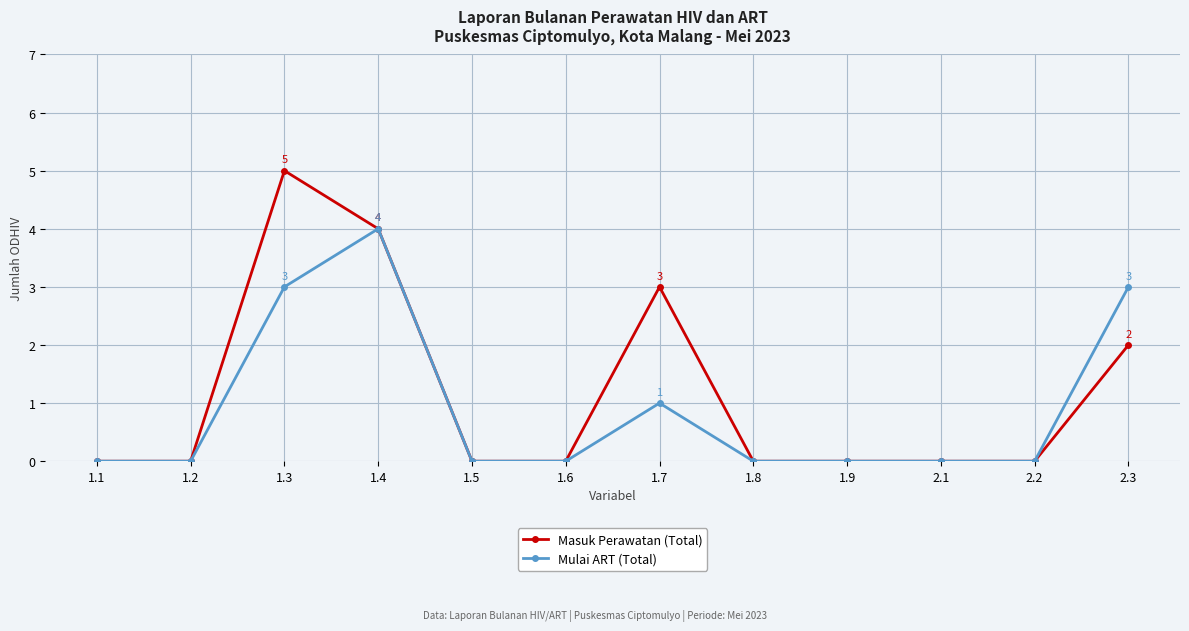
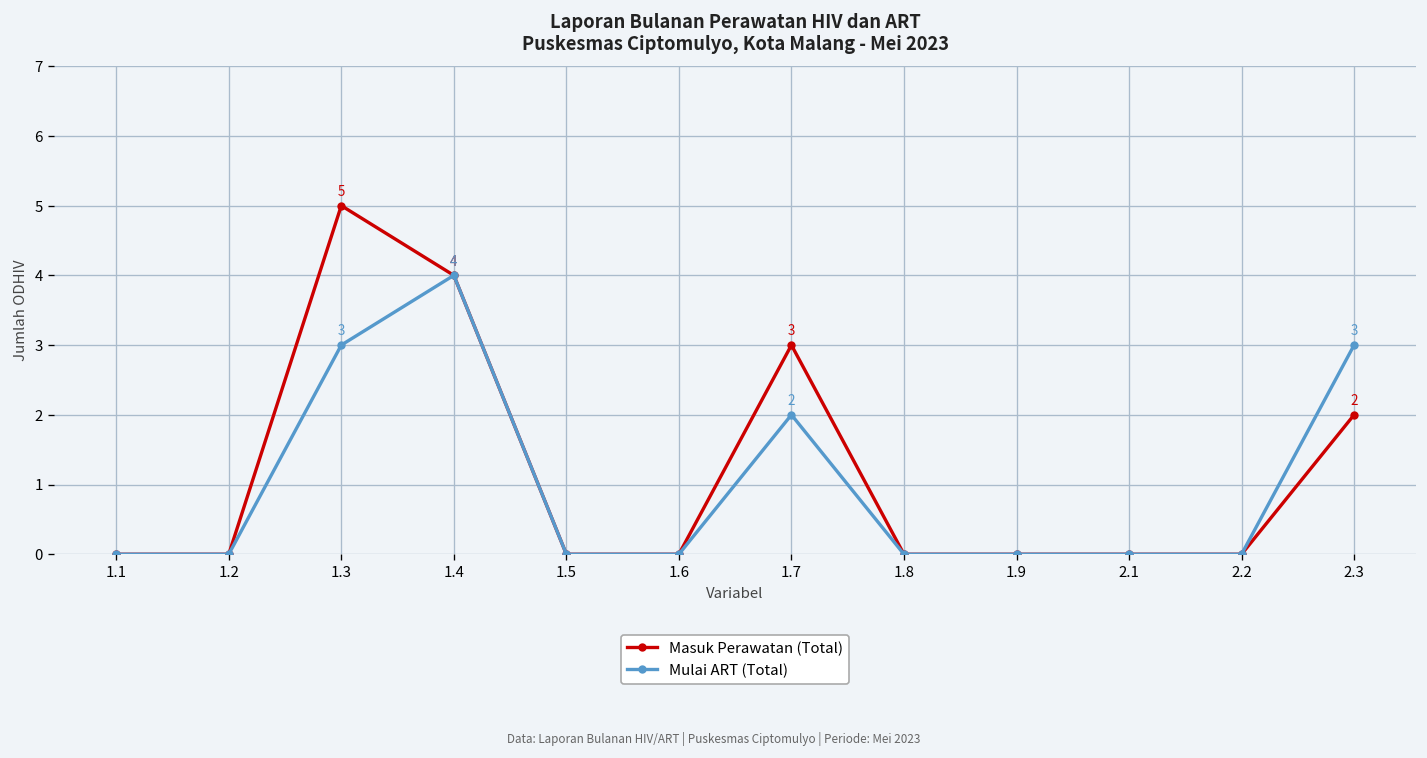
  {
    "Masuk Perawatan (Total)": {
      "1.3": 5,
      "1.7": 3,
      "2.3": 2
    },
    "Mulai ART (Total)": {
      "1.3": 3,
-     "1.7": 1,
+     "1.7": 2,
      "2.3": 3
    }
  }
